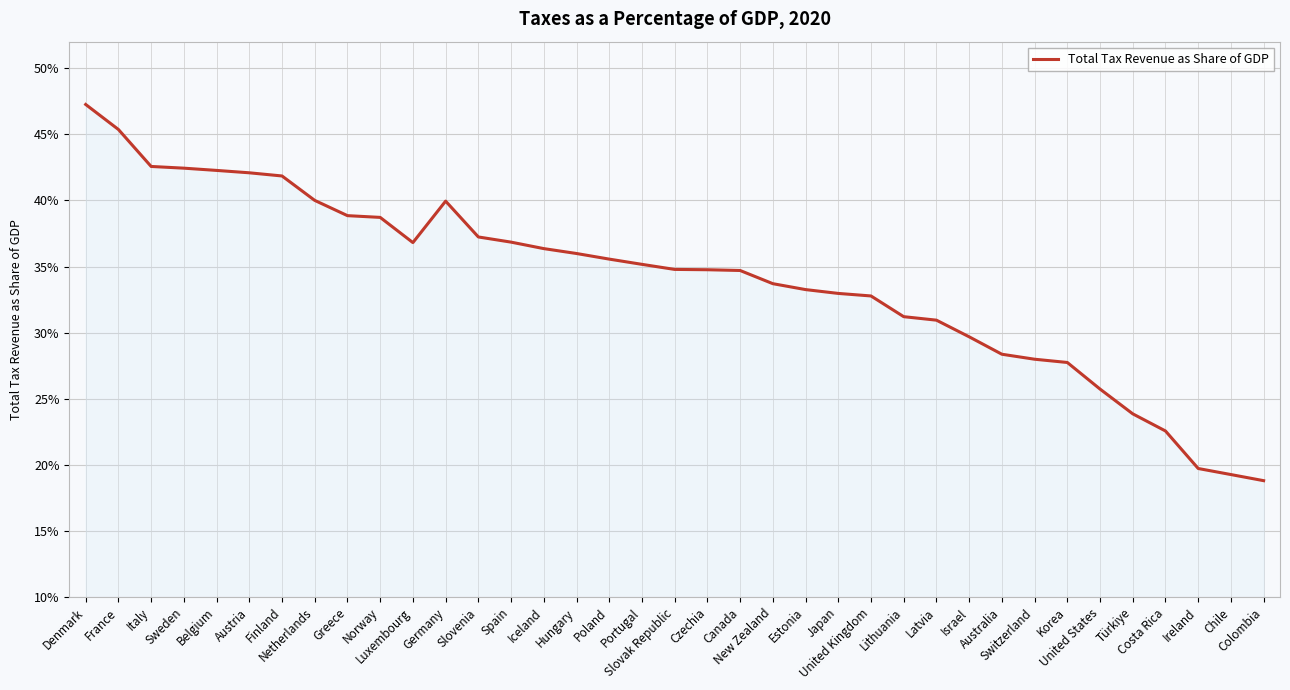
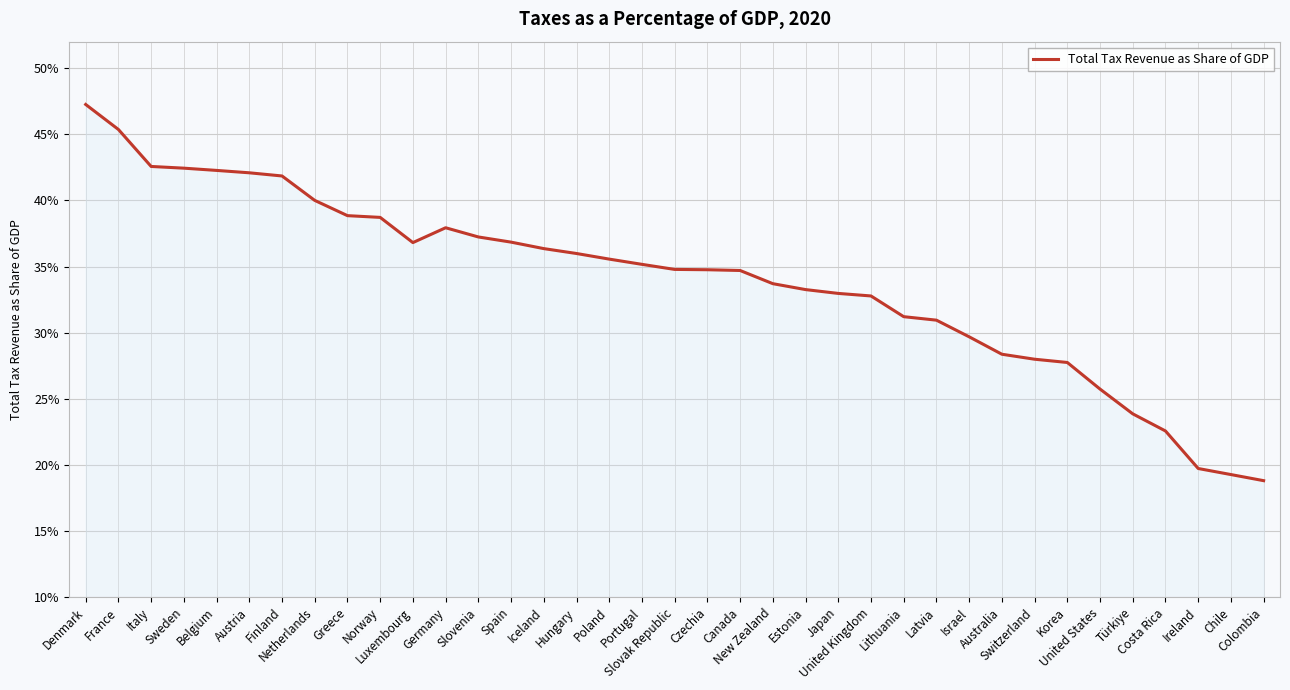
  {
    "Denmark": "47.3%",
    "France": "45.4%",
    "Italy": "42.6%",
    "Sweden": "42.4%",
    "Belgium": "42.3%",
    "Austria": "42.1%",
    "Finland": "41.8%",
    "Netherlands": "40.0%",
    "Greece": "38.8%",
    "Norway": "38.7%",
    "Luxembourg": "36.8%",
-   "Germany": "39.9%",
+   "Germany": "37.9%",
    "Slovenia": "37.2%",
    "Spain": "36.8%",
    "Iceland": "36.4%",
    "Hungary": "36.0%",
    "Poland": "35.6%",
    "Portugal": "35.2%",
    "Slovak Republic": "34.8%",
    "Czechia": "34.8%",
    "Canada": "34.7%",
    "New Zealand": "33.7%",
    "Estonia": "33.3%",
    "Japan": "33.0%",
    "United Kingdom": "32.8%",
    "Lithuania": "31.2%",
    "Latvia": "30.9%",
    "Israel": "29.7%",
    "Australia": "28.4%",
    "Switzerland": "28.0%",
    "Korea": "27.7%",
    "United States": "25.7%",
    "Türkiye": "23.9%",
    "Costa Rica": "22.6%",
    "Ireland": "19.7%",
    "Chile": "19.3%",
    "Colombia": "18.8%"
  }
